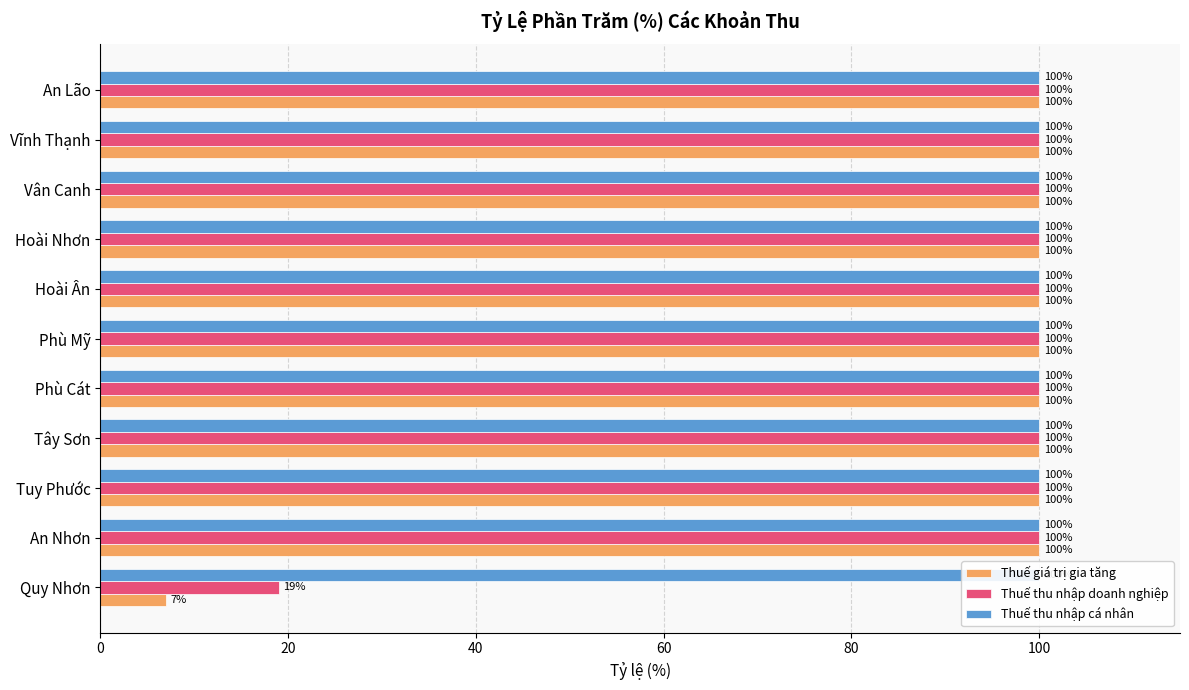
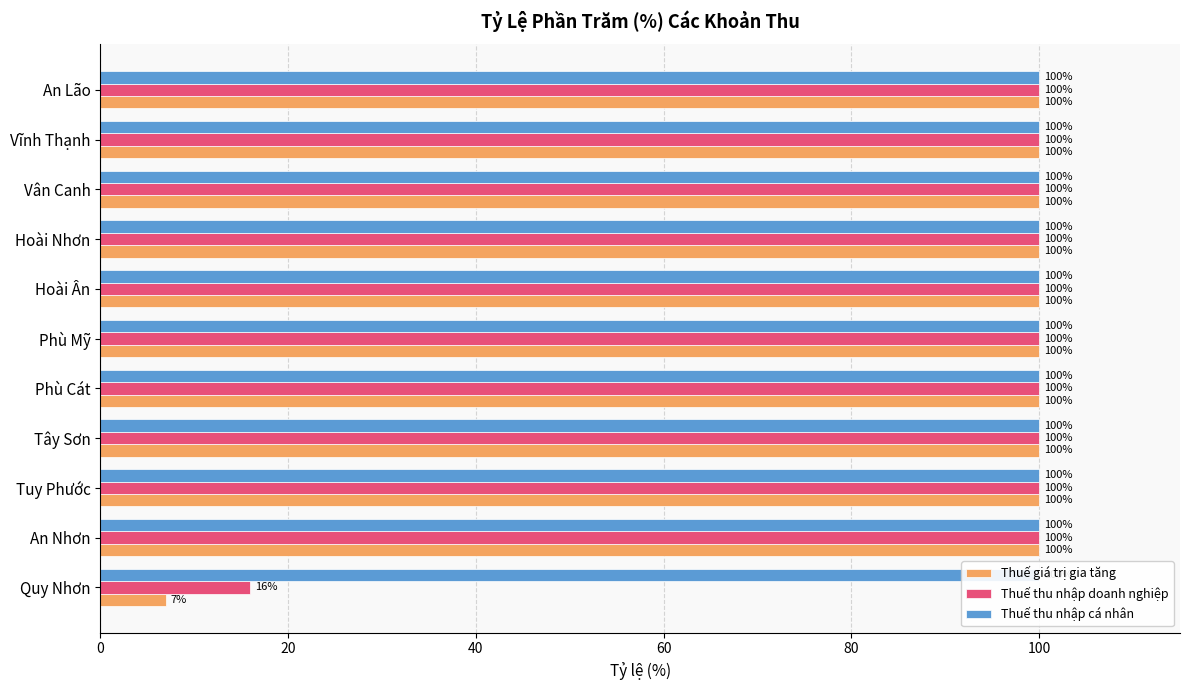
  {
    "Thuế giá trị gia tăng": {
      "An Lão": "100%",
      "Vĩnh Thạnh": "100%",
      "Vân Canh": "100%",
      "Hoài Nhơn": "100%",
      "Hoài Ân": "100%",
      "Phù Mỹ": "100%",
      "Phù Cát": "100%",
      "Tây Sơn": "100%",
      "Tuy Phước": "100%",
      "An Nhơn": "100%",
      "Quy Nhơn": "7%"
    },
    "Thuế thu nhập doanh nghiệp": {
      "An Lão": "100%",
      "Vĩnh Thạnh": "100%",
      "Vân Canh": "100%",
      "Hoài Nhơn": "100%",
      "Hoài Ân": "100%",
      "Phù Mỹ": "100%",
      "Phù Cát": "100%",
      "Tây Sơn": "100%",
      "Tuy Phước": "100%",
      "An Nhơn": "100%",
-     "Quy Nhơn": "19%"
+     "Quy Nhơn": "16%"
    },
    "Thuế thu nhập cá nhân": {
      "An Lão": "100%",
      "Vĩnh Thạnh": "100%",
      "Vân Canh": "100%",
      "Hoài Nhơn": "100%",
      "Hoài Ân": "100%",
      "Phù Mỹ": "100%",
      "Phù Cát": "100%",
      "Tây Sơn": "100%",
      "Tuy Phước": "100%",
      "An Nhơn": "100%"
    }
  }
